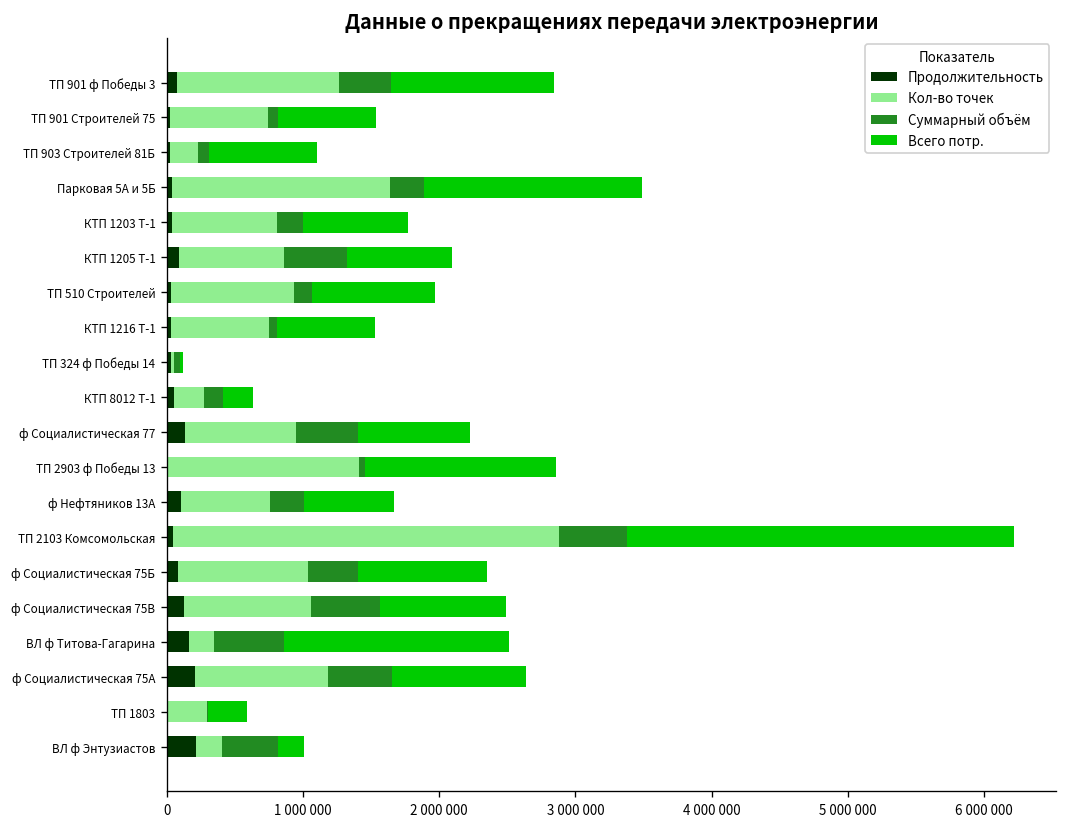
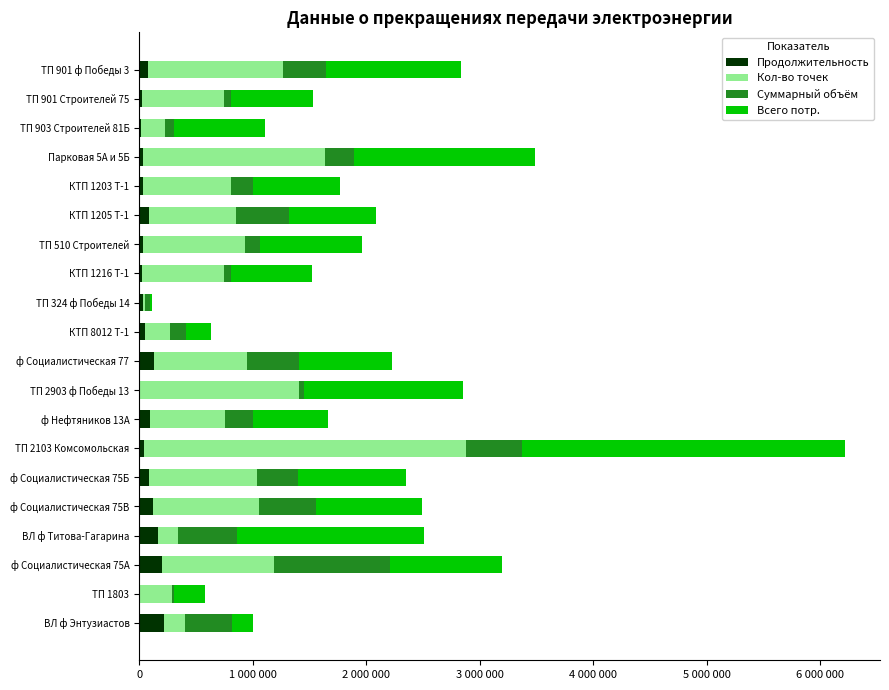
  {
    "Продолжительность": {
      "ТП 901 ф Победы 3": 80000,
      "ТП 901 Строителей 75": 20000,
      "Парковая 5А и 5Б": 40000,
      "КТП 1203 Т-1": 40000,
      "КТП 1205 Т-1": 90000,
      "ТП 510 Строителей": 30000,
      "КТП 1216 Т-1": 30000,
      "ТП 324 ф Победы 14": 30000,
      "КТП 8012 Т-1": 50000,
      "ф Социалистическая 77": 130000,
      "ф Нефтяников 13А": 100000,
      "ТП 2103 Комсомольская": 40000,
      "ф Социалистическая 75Б": 90000,
      "ф Социалистическая 75В": 130000,
      "ВЛ ф Титова-Гагарина": 160000,
      "ф Социалистическая 75А": 210000,
      "ВЛ ф Энтузиастов": 220000
    },
    "Кол-во точек": {
      "ТП 901 ф Победы 3": 1190000,
      "ТП 901 Строителей 75": 720000,
      "ТП 903 Строителей 81Б": 210000,
      "Парковая 5А и 5Б": 1600000,
      "КТП 1203 Т-1": 770000,
      "КТП 1205 Т-1": 770000,
      "ТП 510 Строителей": 900000,
      "КТП 1216 Т-1": 720000,
      "КТП 8012 Т-1": 220000,
      "ф Социалистическая 77": 820000,
      "ТП 2903 ф Победы 13": 1400000,
      "ф Нефтяников 13А": 660000,
      "ТП 2103 Комсомольская": 2840000,
      "ф Социалистическая 75Б": 950000,
      "ф Социалистическая 75В": 930000,
      "ВЛ ф Титова-Гагарина": 180000,
      "ф Социалистическая 75А": 980000,
      "ТП 1803": 280000,
      "ВЛ ф Энтузиастов": 190000
    },
    "Суммарный объём": {
      "ТП 901 ф Победы 3": 380000,
      "ТП 901 Строителей 75": 70000,
      "ТП 903 Строителей 81Б": 70000,
      "Парковая 5А и 5Б": 250000,
      "КТП 1203 Т-1": 200000,
      "КТП 1205 Т-1": 460000,
      "ТП 510 Строителей": 130000,
      "КТП 1216 Т-1": 60000,
      "ТП 324 ф Победы 14": 40000,
      "КТП 8012 Т-1": 140000,
      "ф Социалистическая 77": 460000,
      "ТП 2903 ф Победы 13": 50000,
      "ф Нефтяников 13А": 240000,
      "ТП 2103 Комсомольская": 500000,
      "ф Социалистическая 75Б": 370000,
      "ф Социалистическая 75В": 510000,
      "ВЛ ф Титова-Гагарина": 520000,
-     "ф Социалистическая 75А": 470000,
+     "ф Социалистическая 75А": 1030000,
      "ВЛ ф Энтузиастов": 410000
    },
    "Всего потр.": {
      "ТП 901 ф Победы 3": 1190000,
      "ТП 901 Строителей 75": 720000,
      "ТП 903 Строителей 81Б": 800000,
      "Парковая 5А и 5Б": 1600000,
      "КТП 1203 Т-1": 770000,
      "КТП 1205 Т-1": 770000,
      "ТП 510 Строителей": 900000,
      "КТП 1216 Т-1": 720000,
      "КТП 8012 Т-1": 220000,
      "ф Социалистическая 77": 820000,
      "ТП 2903 ф Победы 13": 1400000,
      "ф Нефтяников 13А": 660000,
      "ТП 2103 Комсомольская": 2840000,
      "ф Социалистическая 75Б": 950000,
      "ф Социалистическая 75В": 930000,
      "ВЛ ф Титова-Гагарина": 1650000,
      "ф Социалистическая 75А": 980000,
      "ТП 1803": 280000,
      "ВЛ ф Энтузиастов": 190000
    }
  }
